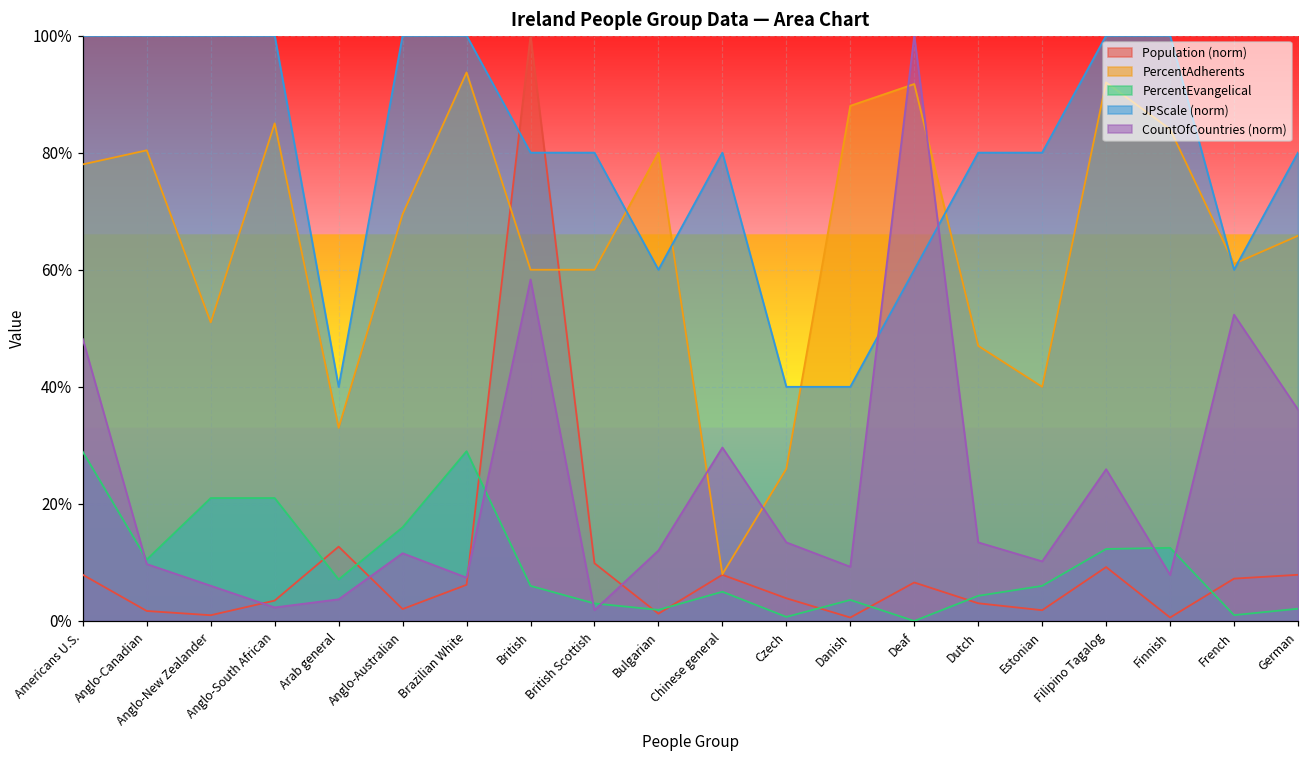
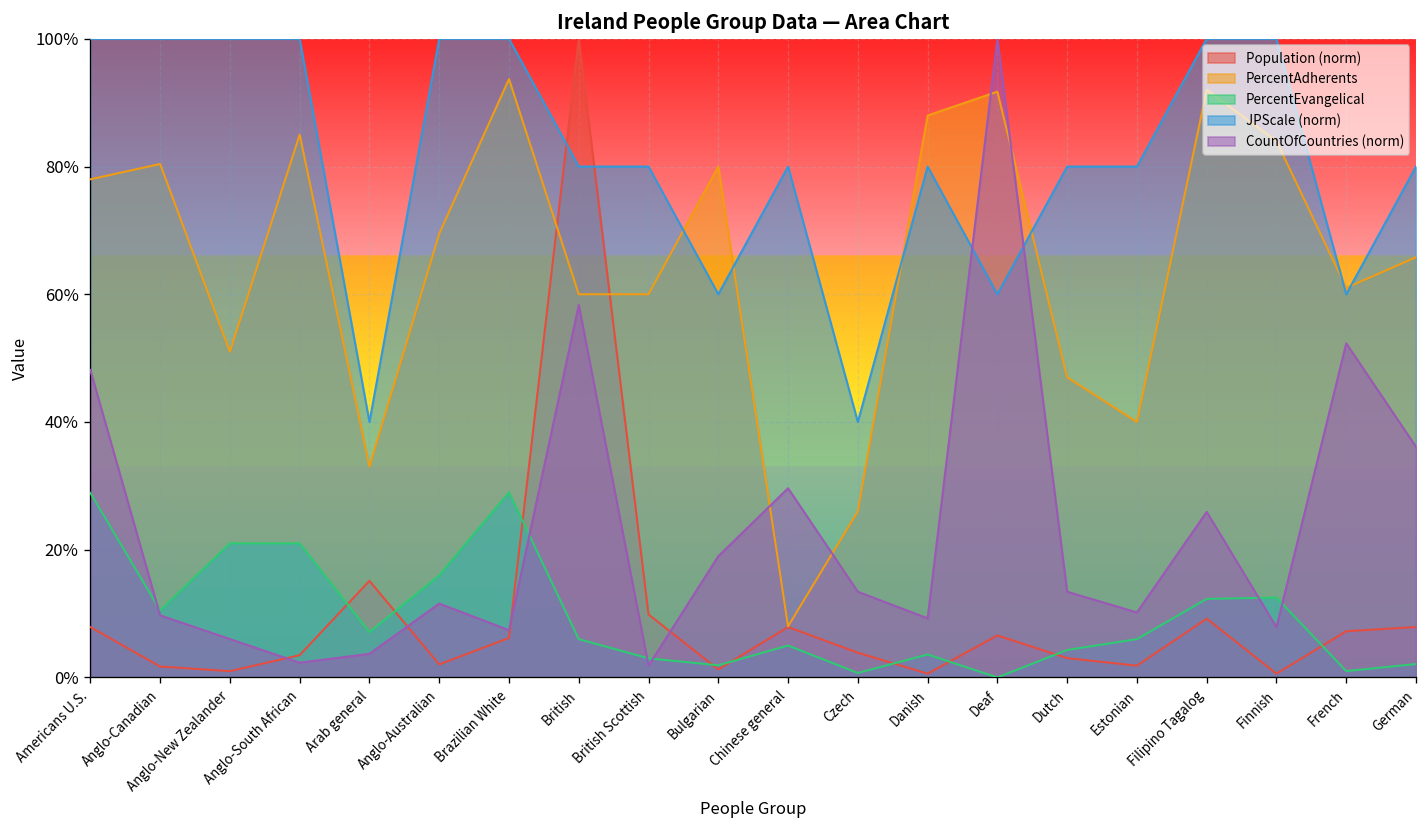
  {
    "Population (norm)": {
      "Americans U.S.": "8%",
      "Anglo-Canadian": "2%",
      "Anglo-New Zealander": "1%",
      "Anglo-South African": "3%",
-     "Arab general": "13%",
+     "Arab general": "15%",
      "Anglo-Australian": "2%",
      "Brazilian White": "6%",
      "British": "100%",
      "British Scottish": "10%",
      "Bulgarian": "1%",
      "Czech": "4%",
      "Danish": "1%",
      "Deaf": "7%",
      "Dutch": "3%",
      "Estonian": "2%",
      "Filipino Tagalog": "9%",
      "Finnish": "1%",
      "French": "7%",
      "German": "8%"
    },
    "PercentAdherents": {
      "Americans U.S.": "78%",
      "Anglo-Canadian": "80%",
      "Anglo-New Zealander": "51%",
      "Anglo-South African": "85%",
      "Arab general": "33%",
      "Anglo-Australian": "69%",
      "Brazilian White": "94%",
      "British": "60%",
      "British Scottish": "60%",
      "Bulgarian": "80%",
      "Czech": "26%",
      "Danish": "88%",
      "Deaf": "92%",
      "Dutch": "47%",
      "Estonian": "40%",
      "French": "61%",
      "German": "66%"
    },
    "PercentEvangelical": {
      "Americans U.S.": "29%",
      "Anglo-Canadian": "11%",
      "Anglo-New Zealander": "21%",
      "Anglo-South African": "21%",
      "Arab general": "7%",
      "Anglo-Australian": "16%",
      "Brazilian White": "29%",
      "British": "6%",
      "British Scottish": "3%",
      "Bulgarian": "2%",
      "Chinese general": "5%",
      "Czech": "1%",
      "Danish": "4%",
      "Deaf": "0%",
      "Dutch": "4%",
      "Estonian": "6%",
      "Filipino Tagalog": "12%",
      "Finnish": "13%",
      "French": "1%",
      "German": "2%"
    },
    "JPScale (norm)": {
      "Americans U.S.": "100%",
      "Anglo-Canadian": "100%",
      "Anglo-New Zealander": "100%",
      "Anglo-South African": "100%",
      "Arab general": "40%",
      "Anglo-Australian": "100%",
      "Brazilian White": "100%",
      "British": "80%",
      "British Scottish": "80%",
      "Bulgarian": "60%",
      "Chinese general": "80%",
      "Czech": "40%",
-     "Danish": "40%",
+     "Danish": "80%",
      "Deaf": "60%",
      "Dutch": "80%",
      "Estonian": "80%",
      "Filipino Tagalog": "100%",
      "Finnish": "100%",
      "French": "60%",
      "German": "80%"
    },
    "CountOfCountries (norm)": {
      "Americans U.S.": "48%",
      "Anglo-Canadian": "10%",
      "Anglo-New Zealander": "6%",
      "Anglo-South African": "2%",
      "Arab general": "4%",
      "Anglo-Australian": "12%",
      "Brazilian White": "7%",
      "British": "58%",
      "British Scottish": "2%",
-     "Bulgarian": "12%",
+     "Bulgarian": "19%",
      "Chinese general": "30%",
      "Czech": "13%",
      "Danish": "9%",
      "Deaf": "100%",
      "Dutch": "13%",
      "Estonian": "10%",
      "Filipino Tagalog": "26%",
      "Finnish": "8%",
      "French": "52%",
      "German": "36%"
    }
  }
